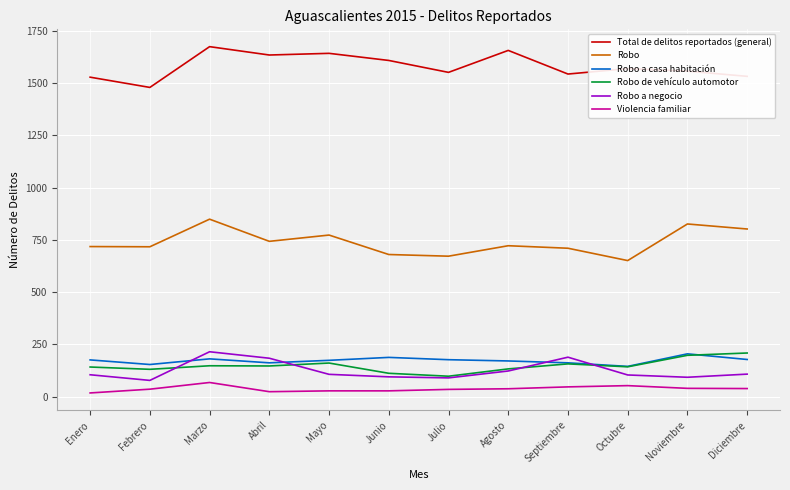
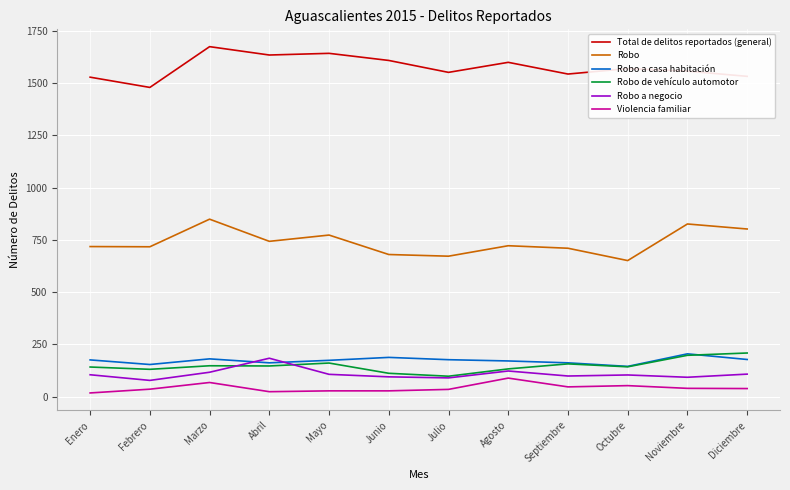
  {
    "Total de delitos reportados (general)": {
      "Enero": 1530,
      "Febrero": 1480,
      "Marzo": 1670,
      "Abril": 1630,
      "Mayo": 1640,
      "Junio": 1610,
      "Julio": 1550,
-     "Agosto": 1660,
+     "Agosto": 1600,
      "Septiembre": 1540
    },
    "Robo": {
      "Enero": 720,
      "Febrero": 720,
      "Marzo": 850,
      "Abril": 740,
      "Mayo": 770,
      "Junio": 680,
      "Julio": 670,
      "Agosto": 720,
      "Septiembre": 710,
      "Octubre": 650,
      "Noviembre": 830,
      "Diciembre": 800
    },
    "Robo a casa habitación": {
      "Enero": 180,
      "Febrero": 150,
      "Marzo": 180,
      "Abril": 160,
      "Mayo": 170,
      "Junio": 190,
      "Julio": 180,
      "Agosto": 170,
      "Diciembre": 180
    },
    "Robo de vehículo automotor": {
      "Enero": 140,
      "Febrero": 130,
      "Marzo": 150,
      "Abril": 150,
      "Mayo": 160,
      "Junio": 110,
      "Diciembre": 210
    },
    "Robo a negocio": {
      "Enero": 110,
      "Febrero": 80,
-     "Marzo": 220,
+     "Marzo": 120,
      "Abril": 180,
      "Mayo": 110,
      "Junio": 100,
-     "Septiembre": 190,
+     "Septiembre": 100,
      "Octubre": 100,
      "Noviembre": 90,
      "Diciembre": 110
    },
    "Violencia familiar": {
      "Enero": 20,
      "Febrero": 40,
      "Marzo": 70,
      "Abril": 20,
      "Mayo": 30,
      "Junio": 30,
      "Julio": 40,
-     "Agosto": 40,
+     "Agosto": 90,
      "Septiembre": 50,
      "Octubre": 50,
      "Noviembre": 40,
      "Diciembre": 40
    }
  }
